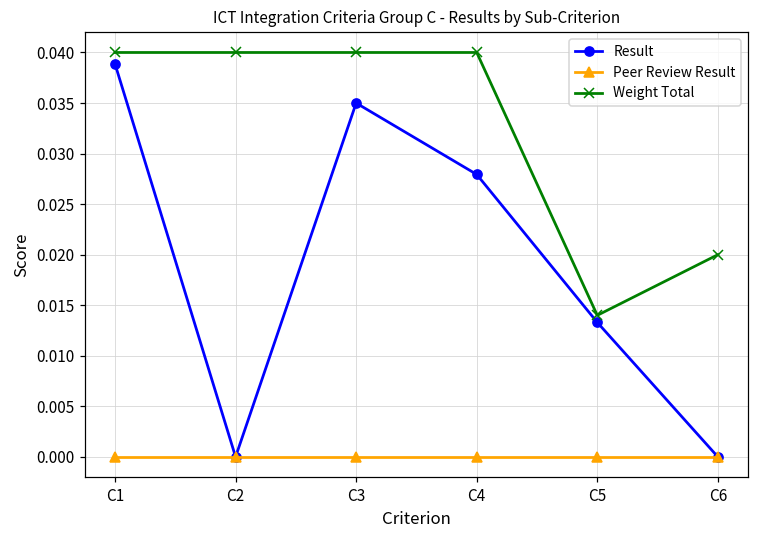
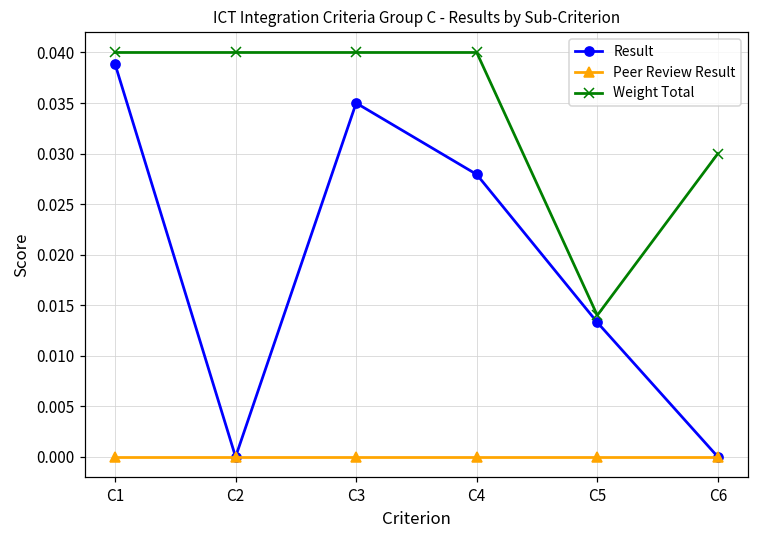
  {
    "Result": {
      "C1": 0.039,
      "C3": 0.035,
      "C4": 0.028,
      "C5": 0.013
    },
    "Peer Review Result": {
      "C1": 0.00,
      "C3": 0.00,
      "C4": 0.00,
      "C5": 0.00
    },
    "Weight Total": {
      "C1": 0.04,
      "C2": 0.04,
      "C3": 0.04,
      "C4": 0.04,
      "C5": 0.014,
-     "C6": 0.02
+     "C6": 0.03
    }
  }
